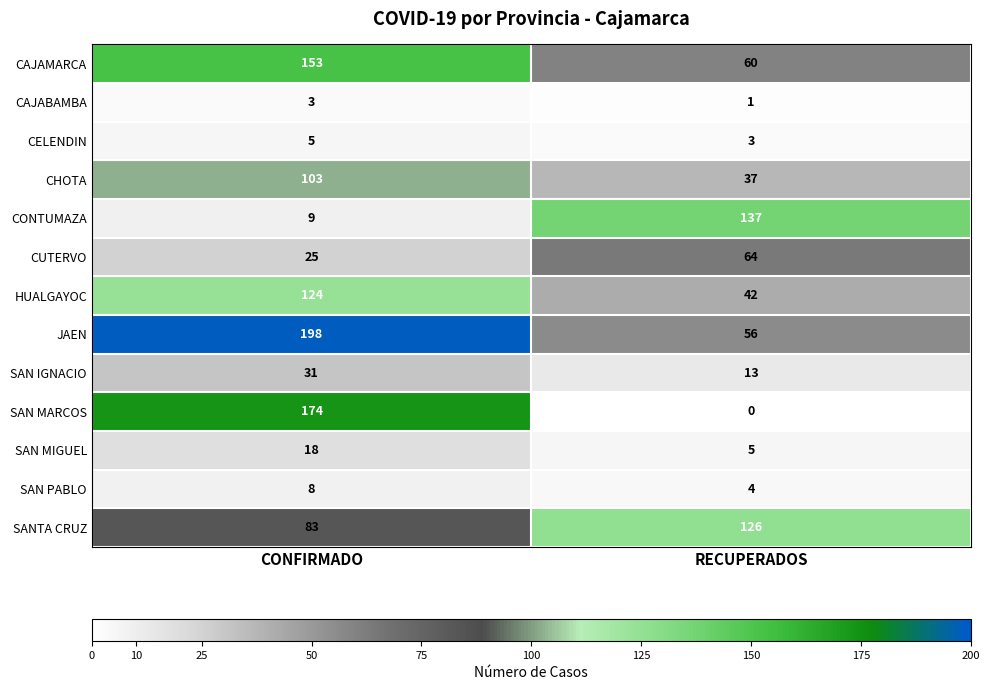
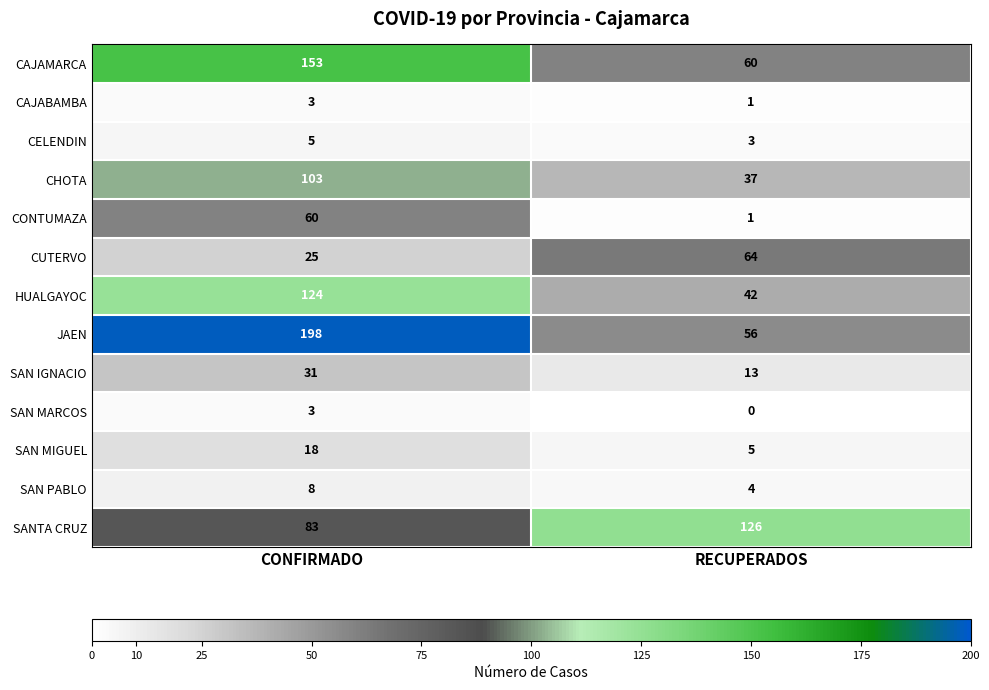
  {
    "CAJAMARCA": {
      "CONFIRMADO": 153,
      "RECUPERADOS": 60
    },
    "CAJABAMBA": {
      "CONFIRMADO": 3,
      "RECUPERADOS": 1
    },
    "CELENDIN": {
      "CONFIRMADO": 5,
      "RECUPERADOS": 3
    },
    "CHOTA": {
      "CONFIRMADO": 103,
      "RECUPERADOS": 37
    },
    "CONTUMAZA": {
-     "CONFIRMADO": 9,
-     "RECUPERADOS": 137
+     "CONFIRMADO": 60,
+     "RECUPERADOS": 1
    },
    "CUTERVO": {
      "CONFIRMADO": 25,
      "RECUPERADOS": 64
    },
    "HUALGAYOC": {
      "CONFIRMADO": 124,
      "RECUPERADOS": 42
    },
    "JAEN": {
      "CONFIRMADO": 198,
      "RECUPERADOS": 56
    },
    "SAN IGNACIO": {
      "CONFIRMADO": 31,
      "RECUPERADOS": 13
    },
    "SAN MARCOS": {
-     "CONFIRMADO": 174,
+     "CONFIRMADO": 3,
      "RECUPERADOS": 0
    },
    "SAN MIGUEL": {
      "CONFIRMADO": 18,
      "RECUPERADOS": 5
    },
    "SAN PABLO": {
      "CONFIRMADO": 8,
      "RECUPERADOS": 4
    },
    "SANTA CRUZ": {
      "CONFIRMADO": 83,
      "RECUPERADOS": 126
    }
  }
